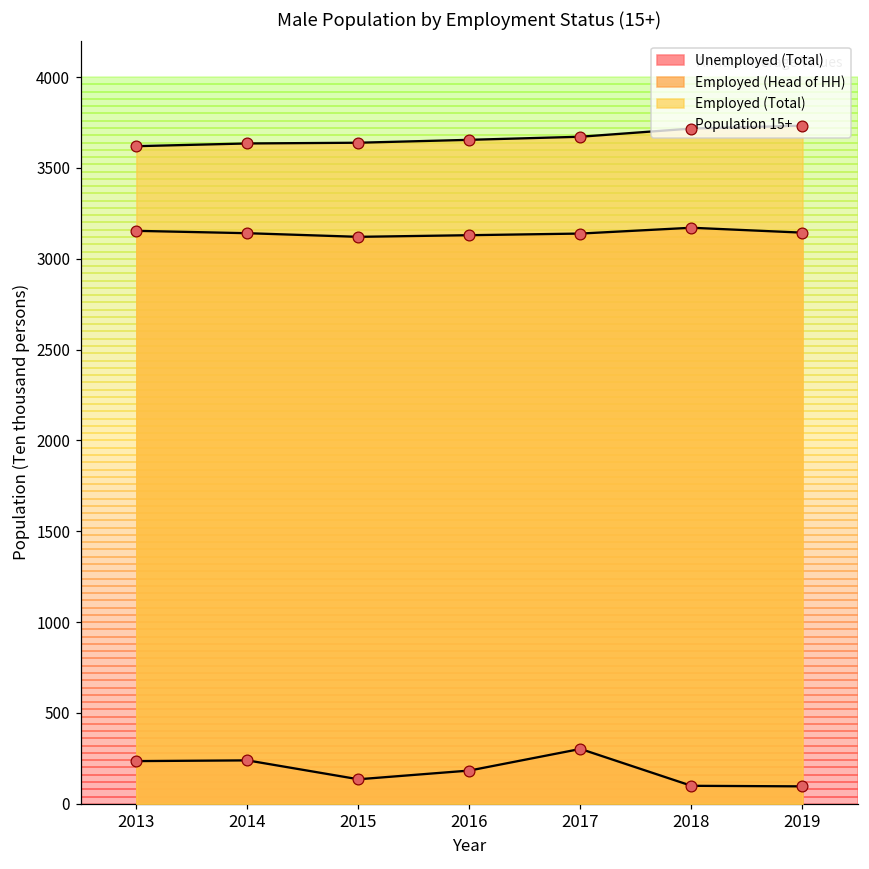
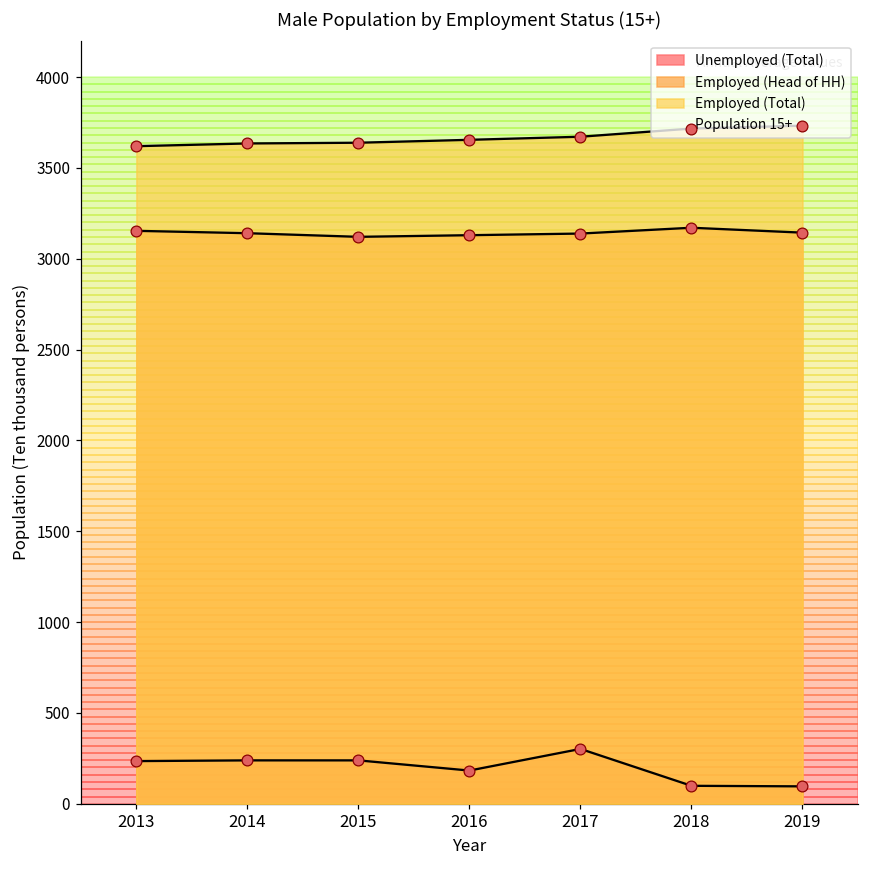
  {
    "Unemployed (Total)": {
      "2013": 240,
      "2014": 240,
-     "2015": 140,
+     "2015": 240,
      "2016": 180,
      "2017": 300,
      "2018": 100,
      "2019": 100
    }
  }
